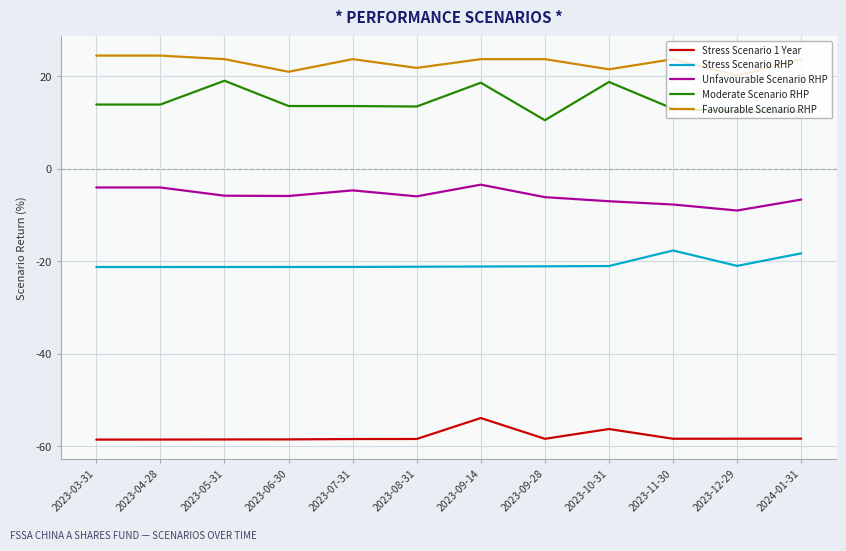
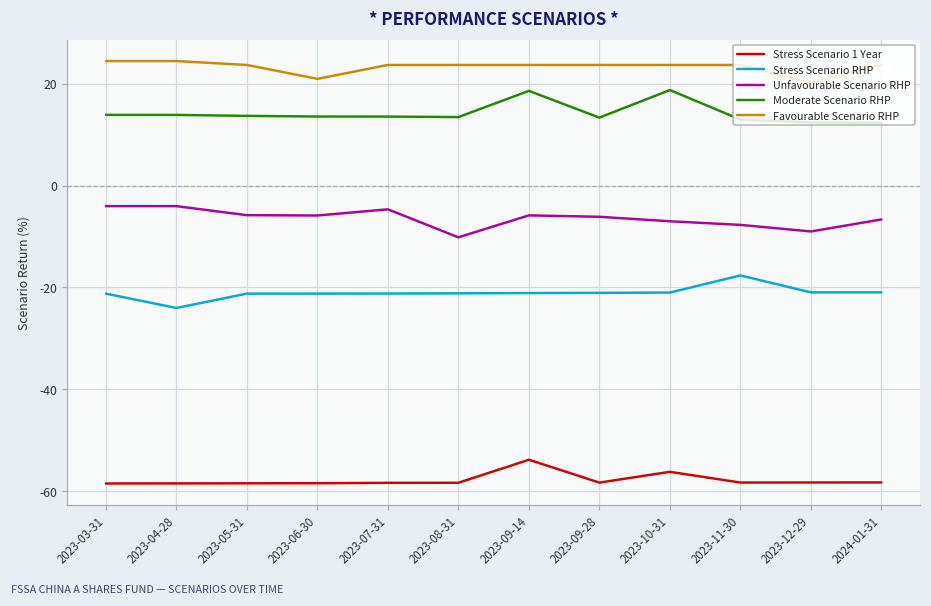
  {
    "Stress Scenario 1 Year": {
      "2023-03-31": -59,
      "2023-04-28": -59,
      "2023-05-31": -58,
      "2023-06-30": -58,
      "2023-07-31": -58,
      "2023-08-31": -58,
      "2023-09-14": -54,
      "2023-09-28": -58,
      "2023-10-31": -56,
      "2023-11-30": -58,
      "2023-12-29": -58,
      "2024-01-31": -58
    },
    "Stress Scenario RHP": {
      "2023-03-31": -21,
-     "2023-04-28": -21,
+     "2023-04-28": -24,
      "2023-05-31": -21,
      "2023-06-30": -21,
      "2023-07-31": -21,
      "2023-08-31": -21,
      "2023-09-14": -21,
      "2023-09-28": -21,
      "2023-10-31": -21,
      "2023-11-30": -18,
      "2023-12-29": -21,
-     "2024-01-31": -18
+     "2024-01-31": -21
    },
    "Unfavourable Scenario RHP": {
      "2023-03-31": -4,
      "2023-04-28": -4,
      "2023-05-31": -6,
      "2023-06-30": -6,
      "2023-07-31": -5,
-     "2023-08-31": -6,
-     "2023-09-14": -3,
+     "2023-08-31": -10,
+     "2023-09-14": -6,
      "2023-09-28": -6,
      "2023-10-31": -7,
      "2023-11-30": -8,
      "2023-12-29": -9,
      "2024-01-31": -7
    },
    "Moderate Scenario RHP": {
      "2023-03-31": 14,
      "2023-04-28": 14,
-     "2023-05-31": 19,
+     "2023-05-31": 14,
      "2023-06-30": 14,
      "2023-07-31": 14,
      "2023-08-31": 13,
      "2023-09-14": 19,
-     "2023-09-28": 10,
+     "2023-09-28": 13,
      "2023-10-31": 19
    },
    "Favourable Scenario RHP": {
      "2023-03-31": 24,
      "2023-04-28": 24,
      "2023-05-31": 24,
      "2023-06-30": 21,
      "2023-07-31": 24,
-     "2023-08-31": 22,
+     "2023-08-31": 24,
      "2023-09-14": 24,
      "2023-09-28": 24,
-     "2023-10-31": 21
+     "2023-10-31": 24
    }
  }
